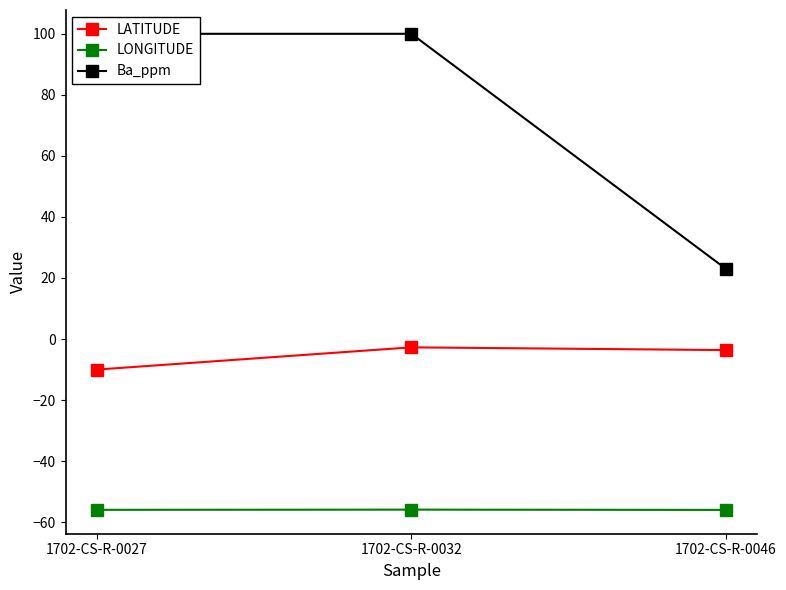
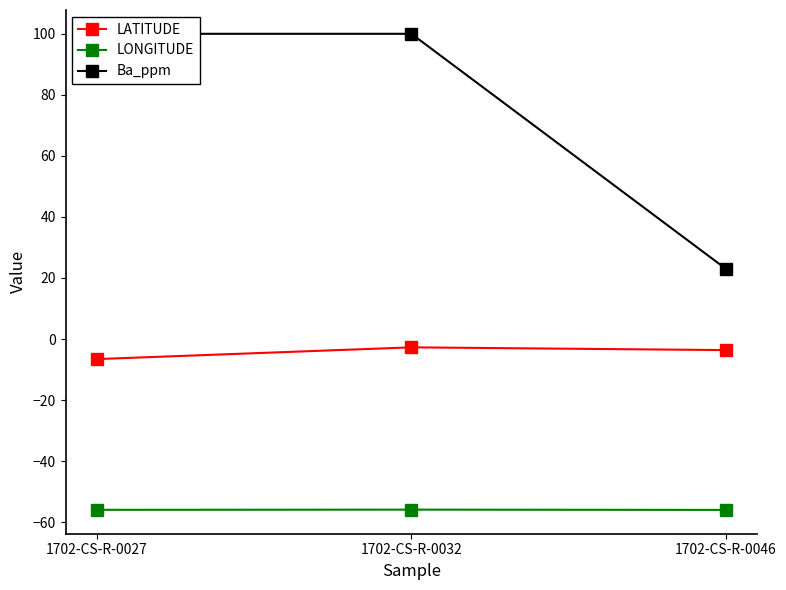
  {
    "LATITUDE": {
-     "1702-CS-R-0027": -10,
+     "1702-CS-R-0027": -7,
      "1702-CS-R-0032": -3,
      "1702-CS-R-0046": -4
    },
    "LONGITUDE": {
      "1702-CS-R-0027": -56,
      "1702-CS-R-0032": -56,
      "1702-CS-R-0046": -56
    },
    "Ba_ppm": {
      "1702-CS-R-0032": 100,
      "1702-CS-R-0046": 23
    }
  }
